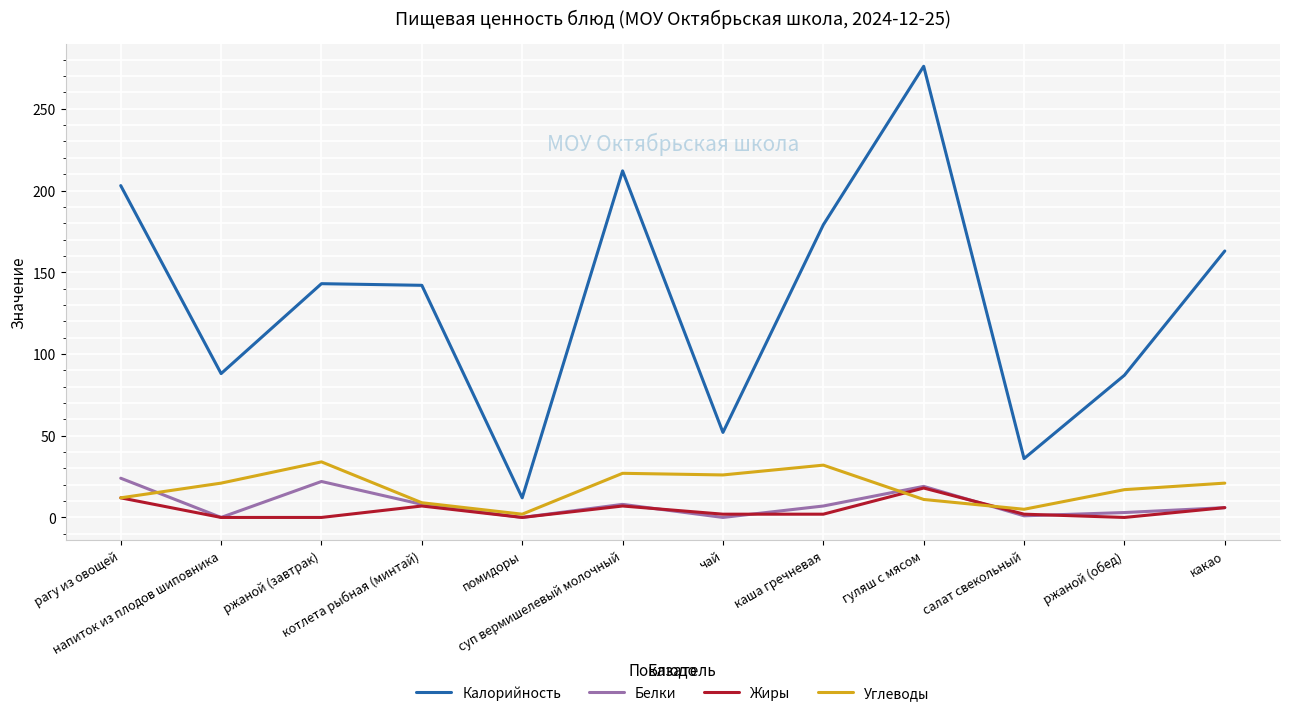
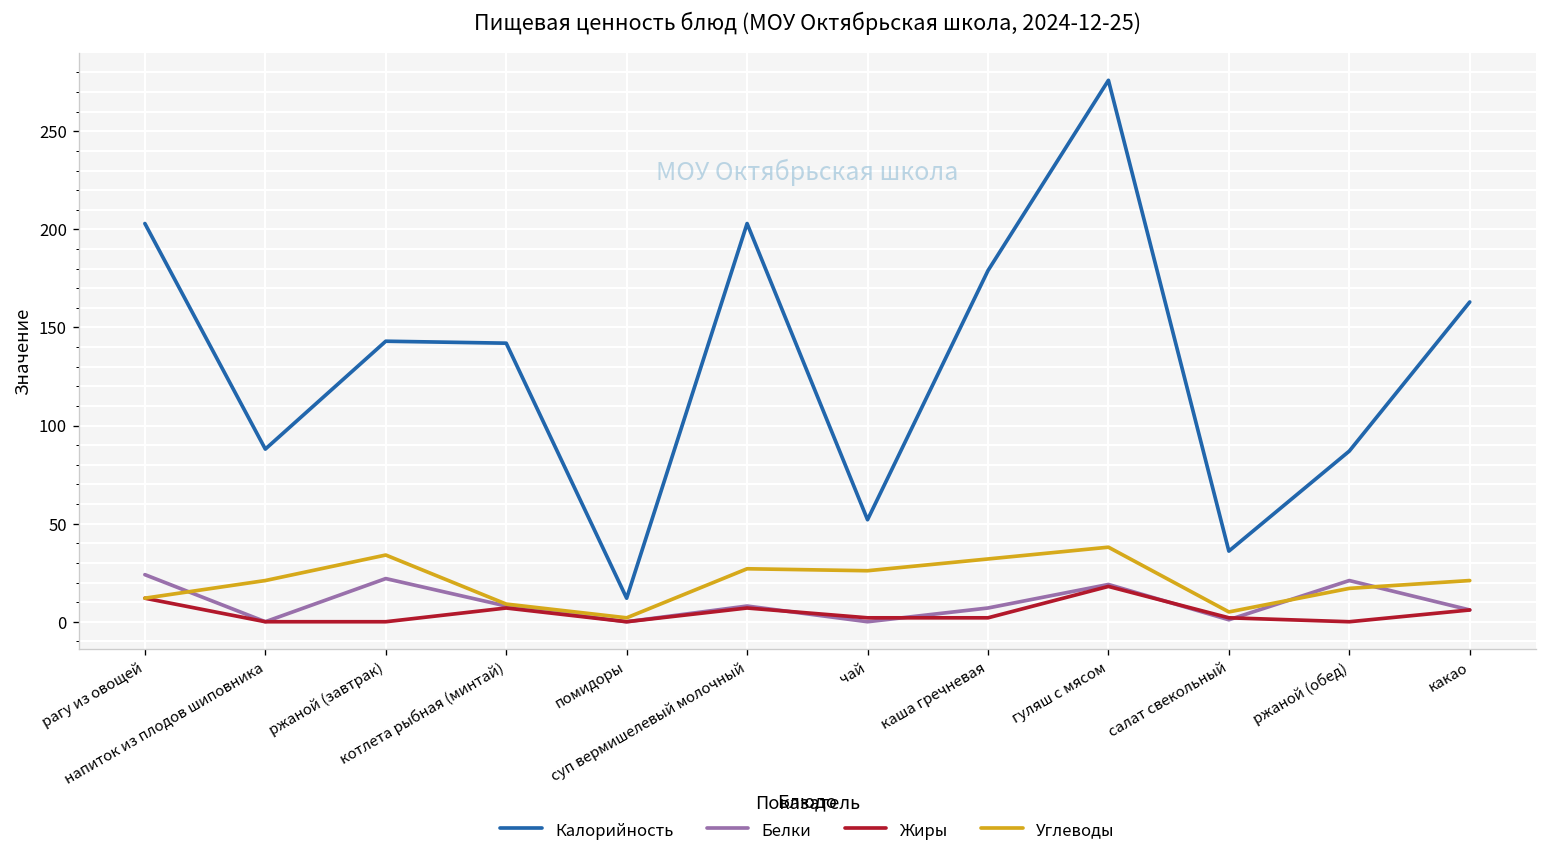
  {
    "Калорийность": {
      "рагу из овощей": 203,
      "напиток из плодов шиповника": 88,
      "ржаной (завтрак)": 143,
      "котлета рыбная (минтай)": 142,
      "помидоры": 12,
-     "суп вермишелевый молочный": 212,
+     "суп вермишелевый молочный": 203,
      "чай": 52,
      "каша гречневая": 179,
      "гуляш с мясом": 276,
      "салат свекольный": 36,
      "ржаной (обед)": 87,
      "какао": 163
    },
    "Белки": {
      "рагу из овощей": 24,
      "ржаной (завтрак)": 22,
      "чай": 0,
      "каша гречневая": 7,
-     "ржаной (обед)": 3
+     "ржаной (обед)": 21
    },
    "Жиры": {
      "ржаной (завтрак)": 0,
      "чай": 2,
      "каша гречневая": 2,
      "ржаной (обед)": 0
    },
    "Углеводы": {
      "напиток из плодов шиповника": 21,
      "ржаной (завтрак)": 34,
      "помидоры": 2,
      "суп вермишелевый молочный": 27,
      "чай": 26,
      "каша гречневая": 32,
-     "гуляш с мясом": 11,
+     "гуляш с мясом": 38,
      "салат свекольный": 5,
      "ржаной (обед)": 17,
      "какао": 21
    }
  }
